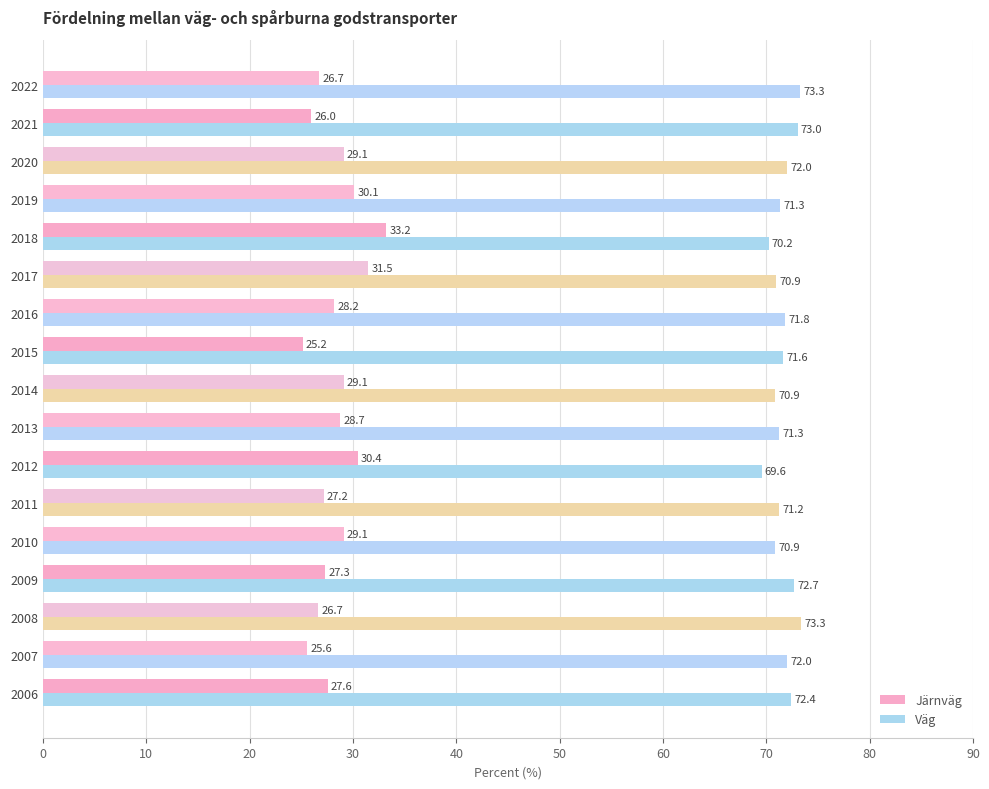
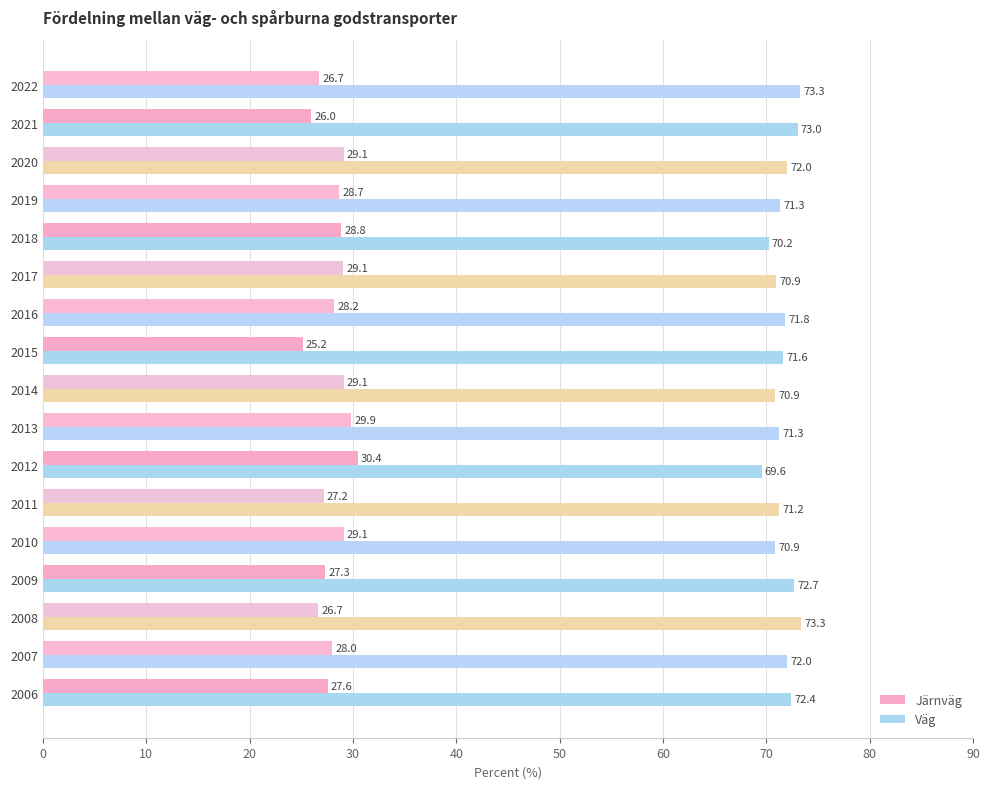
  {
    "Järnväg": {
      "2022": 26.7,
      "2021": 26.0,
      "2020": 29.1,
-     "2019": 30.1,
-     "2018": 33.2,
-     "2017": 31.5,
+     "2019": 28.7,
+     "2018": 28.8,
+     "2017": 29.1,
      "2016": 28.2,
      "2015": 25.2,
      "2014": 29.1,
-     "2013": 28.7,
+     "2013": 29.9,
      "2012": 30.4,
      "2011": 27.2,
      "2010": 29.1,
      "2009": 27.3,
      "2008": 26.7,
-     "2007": 25.6,
+     "2007": 28.0,
      "2006": 27.6
    },
    "Väg": {
      "2022": 73.3,
      "2021": 73.0,
      "2020": 72.0,
      "2019": 71.3,
      "2018": 70.2,
      "2017": 70.9,
      "2016": 71.8,
      "2015": 71.6,
      "2014": 70.9,
      "2013": 71.3,
      "2012": 69.6,
      "2011": 71.2,
      "2010": 70.9,
      "2009": 72.7,
      "2008": 73.3,
      "2007": 72.0,
      "2006": 72.4
    }
  }
